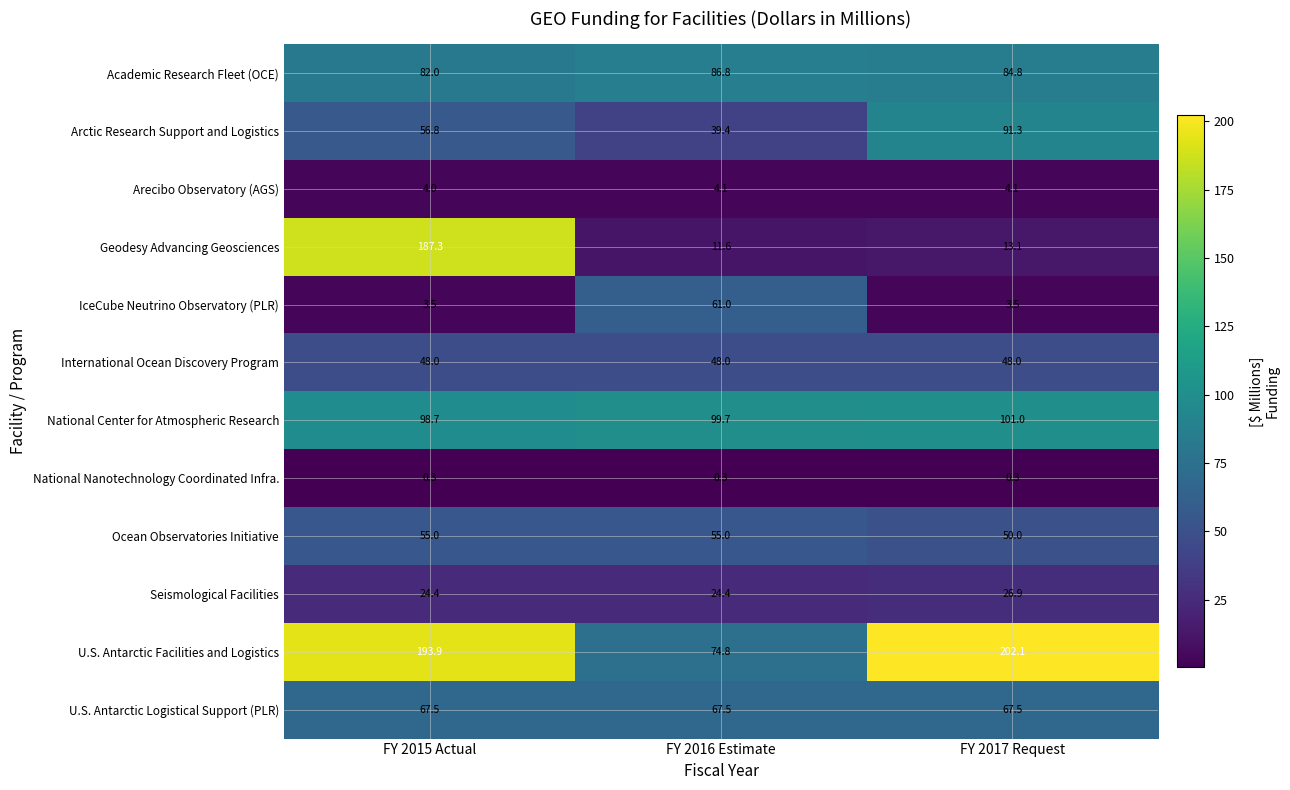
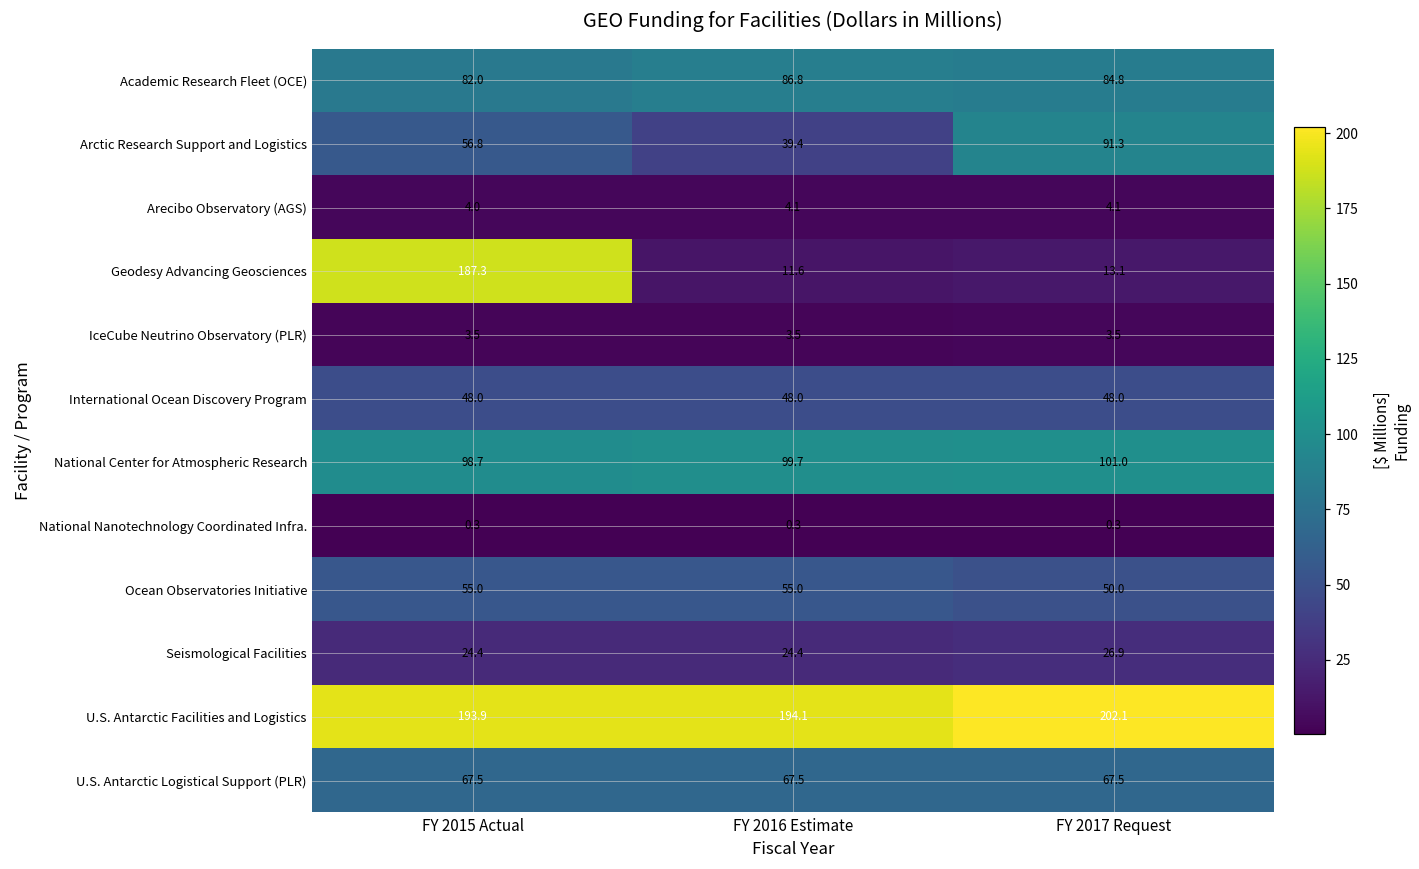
  {
    "Academic Research Fleet (OCE)": {
      "FY 2015 Actual": 82.0,
      "FY 2016 Estimate": 86.8,
      "FY 2017 Request": 84.8
    },
    "Arctic Research Support and Logistics": {
      "FY 2015 Actual": 56.8,
      "FY 2016 Estimate": 39.4,
      "FY 2017 Request": 91.3
    },
    "Arecibo Observatory (AGS)": {
      "FY 2015 Actual": 4.0,
      "FY 2016 Estimate": 4.1,
      "FY 2017 Request": 4.1
    },
    "Geodesy Advancing Geosciences": {
      "FY 2015 Actual": 187.3,
      "FY 2016 Estimate": 11.6,
      "FY 2017 Request": 13.1
    },
    "IceCube Neutrino Observatory (PLR)": {
      "FY 2015 Actual": 3.5,
-     "FY 2016 Estimate": 61.0,
+     "FY 2016 Estimate": 3.5,
      "FY 2017 Request": 3.5
    },
    "International Ocean Discovery Program": {
      "FY 2015 Actual": 48.0,
      "FY 2016 Estimate": 48.0,
      "FY 2017 Request": 48.0
    },
    "National Center for Atmospheric Research": {
      "FY 2015 Actual": 98.7,
      "FY 2016 Estimate": 99.7,
      "FY 2017 Request": 101.0
    },
    "National Nanotechnology Coordinated Infra.": {
      "FY 2015 Actual": 0.3,
      "FY 2016 Estimate": 0.3,
      "FY 2017 Request": 0.3
    },
    "Ocean Observatories Initiative": {
      "FY 2015 Actual": 55.0,
      "FY 2016 Estimate": 55.0,
      "FY 2017 Request": 50.0
    },
    "Seismological Facilities": {
      "FY 2015 Actual": 24.4,
      "FY 2016 Estimate": 24.4,
      "FY 2017 Request": 26.9
    },
    "U.S. Antarctic Facilities and Logistics": {
      "FY 2015 Actual": 193.9,
-     "FY 2016 Estimate": 74.8,
+     "FY 2016 Estimate": 194.1,
      "FY 2017 Request": 202.1
    },
    "U.S. Antarctic Logistical Support (PLR)": {
      "FY 2015 Actual": 67.5,
      "FY 2016 Estimate": 67.5,
      "FY 2017 Request": 67.5
    }
  }
